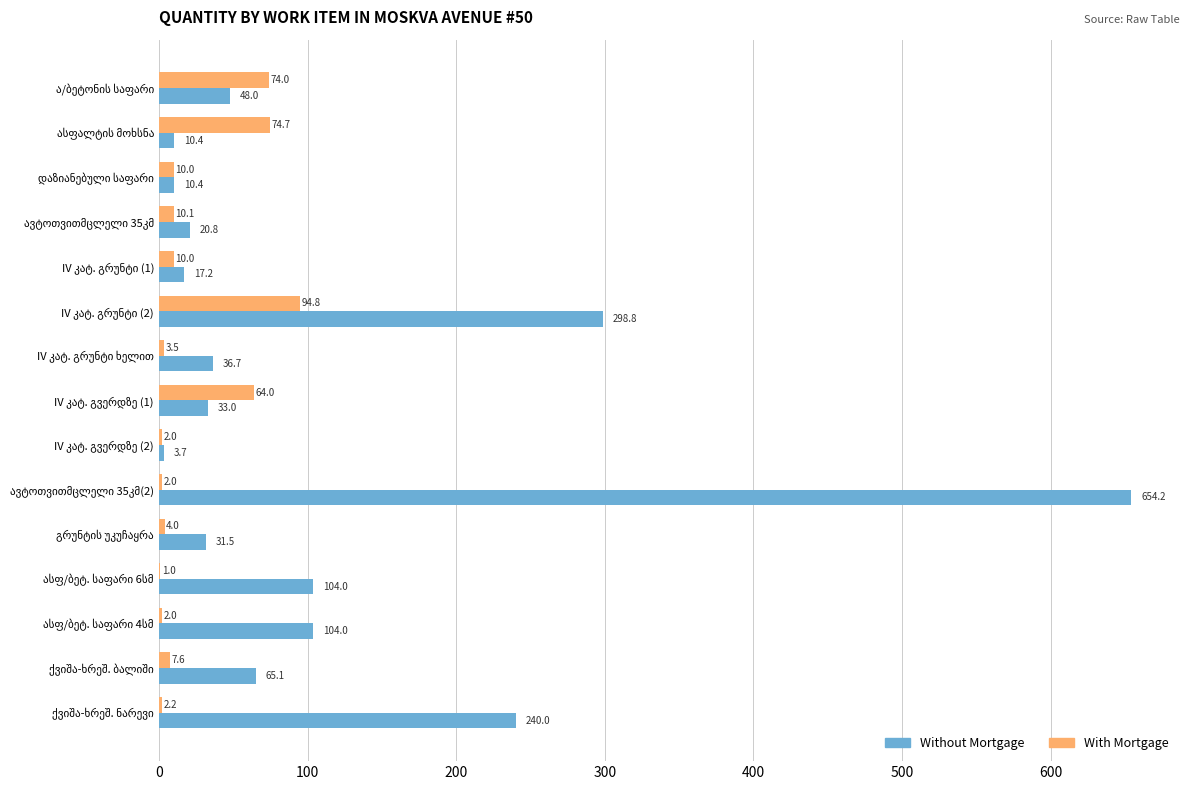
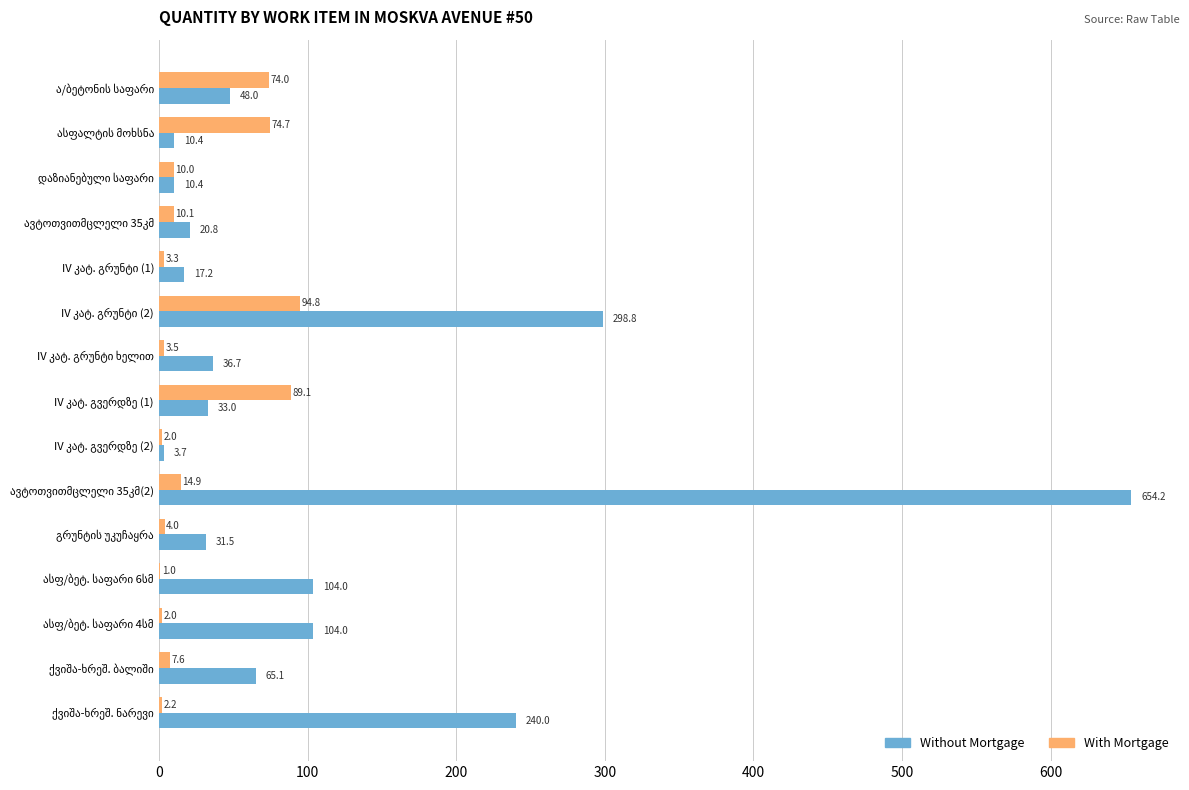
  {
    "Without Mortgage": {
      "ა/ბეტონის საფარი": 48.0,
      "ასფალტის მოხსნა": 10.4,
      "დაზიანებული საფარი": 10.4,
      "ავტოთვითმცლელი 35კმ": 20.8,
      "IV კატ. გრუნტი (1)": 17.2,
      "IV კატ. გრუნტი (2)": 298.8,
      "IV კატ. გრუნტი ხელით": 36.7,
      "IV კატ. გვერდზე (1)": 33.0,
      "IV კატ. გვერდზე (2)": 3.7,
      "ავტოთვითმცლელი 35კმ(2)": 654.2,
      "გრუნტის უკუჩაყრა": 31.5,
      "ასფ/ბეტ. საფარი 6სმ": 104.0,
      "ასფ/ბეტ. საფარი 4სმ": 104.0,
      "ქვიშა-ხრეშ. ბალიში": 65.1,
      "ქვიშა-ხრეშ. ნარევი": 240.0
    },
    "With Mortgage": {
      "ა/ბეტონის საფარი": 74.0,
      "ასფალტის მოხსნა": 74.7,
      "დაზიანებული საფარი": 10.0,
      "ავტოთვითმცლელი 35კმ": 10.1,
-     "IV კატ. გრუნტი (1)": 10.0,
+     "IV კატ. გრუნტი (1)": 3.3,
      "IV კატ. გრუნტი (2)": 94.8,
      "IV კატ. გრუნტი ხელით": 3.5,
-     "IV კატ. გვერდზე (1)": 64.0,
+     "IV კატ. გვერდზე (1)": 89.1,
      "IV კატ. გვერდზე (2)": 2.0,
-     "ავტოთვითმცლელი 35კმ(2)": 2.0,
+     "ავტოთვითმცლელი 35კმ(2)": 14.9,
      "გრუნტის უკუჩაყრა": 4.0,
      "ასფ/ბეტ. საფარი 6სმ": 1.0,
      "ასფ/ბეტ. საფარი 4სმ": 2.0,
      "ქვიშა-ხრეშ. ბალიში": 7.6,
      "ქვიშა-ხრეშ. ნარევი": 2.2
    }
  }
